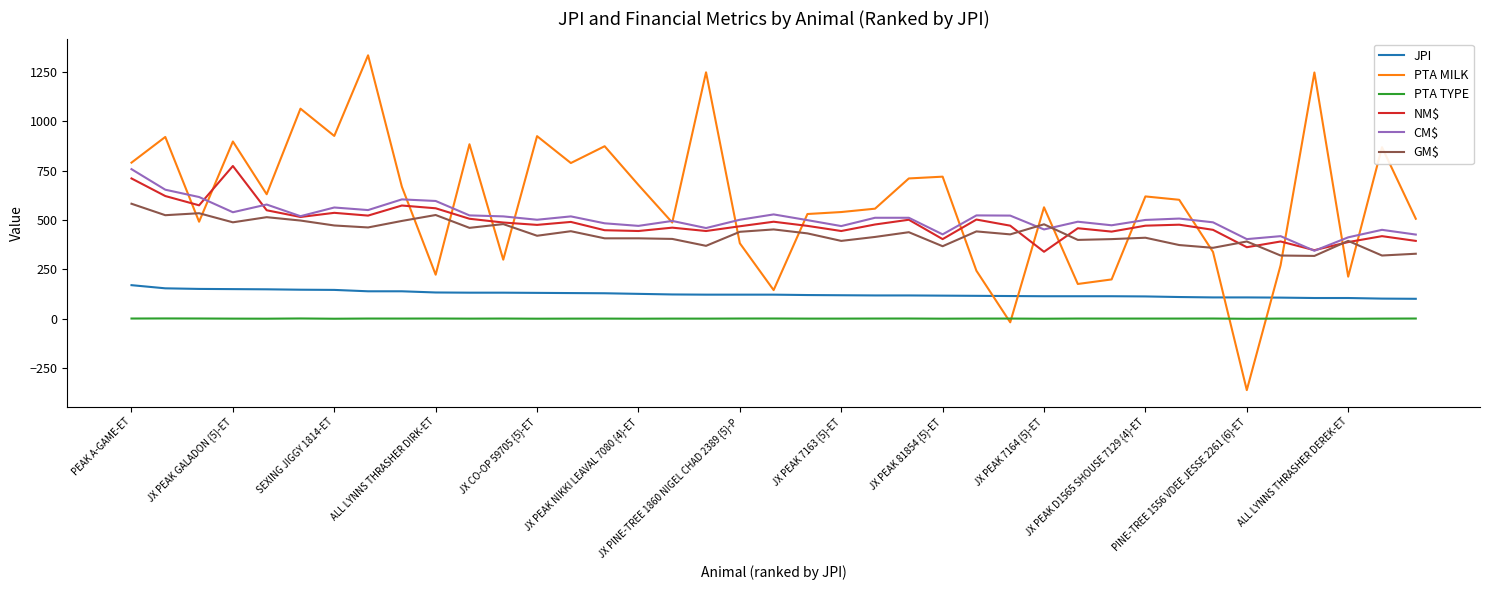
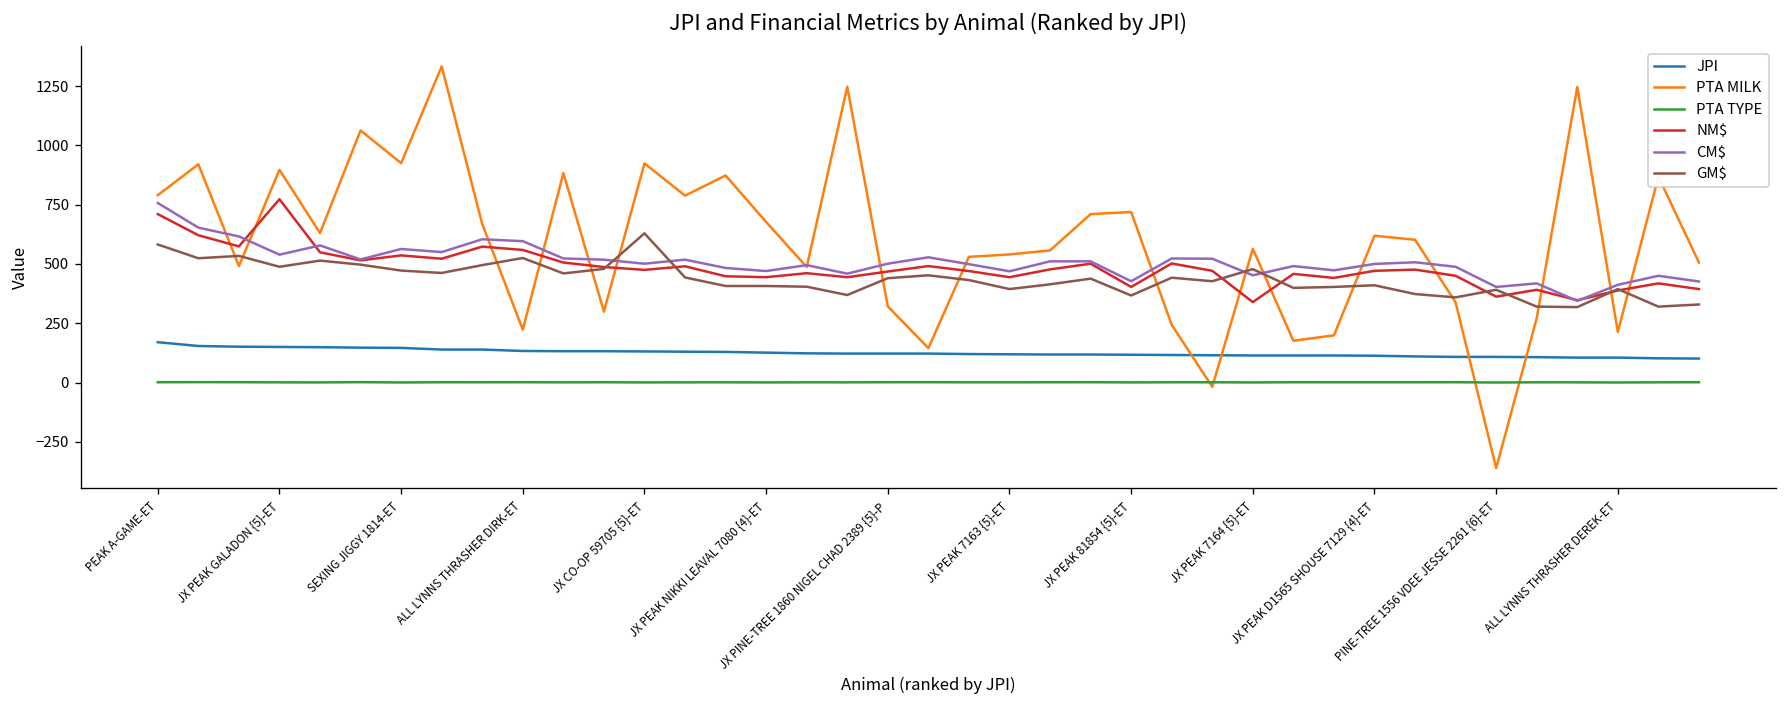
  {
    "JPI": {
      "PEAK A-GAME-ET": 170,
      "JX PEAK GALADON {5}-ET": 150,
      "SEXING JIGGY 1814-ET": 150,
      "ALL LYNNS THRASHER DIRK-ET": 130,
      "JX CO-OP 59705 {5}-ET": 130,
      "JX PEAK NIKKI LEAVAL 7080 {4}-ET": 130,
      "JX PINE-TREE 1860 NIGEL CHAD 2389 {5}-P": 120,
      "JX PEAK 7163 {5}-ET": 120,
      "JX PEAK 81854 {5}-ET": 120,
      "JX PEAK 7164 {5}-ET": 110,
      "JX PEAK D1565 SHOUSE 7129 {4}-ET": 110,
      "PINE-TREE 1556 VDEE JESSE 2261 {6}-ET": 110,
      "ALL LYNNS THRASHER DEREK-ET": 110
    },
    "PTA MILK": {
      "PEAK A-GAME-ET": 790,
      "JX PEAK GALADON {5}-ET": 900,
      "SEXING JIGGY 1814-ET": 930,
      "ALL LYNNS THRASHER DIRK-ET": 220,
      "JX CO-OP 59705 {5}-ET": 920,
      "JX PEAK NIKKI LEAVAL 7080 {4}-ET": 680,
-     "JX PINE-TREE 1860 NIGEL CHAD 2389 {5}-P": 380,
+     "JX PINE-TREE 1860 NIGEL CHAD 2389 {5}-P": 320,
      "JX PEAK 7163 {5}-ET": 540,
      "JX PEAK 81854 {5}-ET": 720,
      "JX PEAK 7164 {5}-ET": 560,
      "JX PEAK D1565 SHOUSE 7129 {4}-ET": 620,
      "PINE-TREE 1556 VDEE JESSE 2261 {6}-ET": -360,
      "ALL LYNNS THRASHER DEREK-ET": 210
    },
    "PTA TYPE": {
      "PEAK A-GAME-ET": 0,
      "JX PEAK GALADON {5}-ET": 0,
      "SEXING JIGGY 1814-ET": 0,
      "ALL LYNNS THRASHER DIRK-ET": 0,
      "JX CO-OP 59705 {5}-ET": 0,
      "JX PEAK NIKKI LEAVAL 7080 {4}-ET": 0,
      "JX PINE-TREE 1860 NIGEL CHAD 2389 {5}-P": 0,
      "JX PEAK 7163 {5}-ET": 0,
      "JX PEAK 81854 {5}-ET": 0,
      "JX PEAK 7164 {5}-ET": 0,
      "JX PEAK D1565 SHOUSE 7129 {4}-ET": 0,
      "PINE-TREE 1556 VDEE JESSE 2261 {6}-ET": 0,
      "ALL LYNNS THRASHER DEREK-ET": 0
    },
    "NM$": {
      "PEAK A-GAME-ET": 710,
      "JX PEAK GALADON {5}-ET": 770,
      "SEXING JIGGY 1814-ET": 540,
      "ALL LYNNS THRASHER DIRK-ET": 560,
      "JX CO-OP 59705 {5}-ET": 480,
      "JX PEAK NIKKI LEAVAL 7080 {4}-ET": 440,
      "JX PINE-TREE 1860 NIGEL CHAD 2389 {5}-P": 470,
      "JX PEAK 7163 {5}-ET": 440,
      "JX PEAK 81854 {5}-ET": 400,
      "JX PEAK 7164 {5}-ET": 340,
      "JX PEAK D1565 SHOUSE 7129 {4}-ET": 470,
      "PINE-TREE 1556 VDEE JESSE 2261 {6}-ET": 360
    },
    "CM$": {
      "PEAK A-GAME-ET": 760,
      "JX PEAK GALADON {5}-ET": 540,
      "SEXING JIGGY 1814-ET": 560,
      "ALL LYNNS THRASHER DIRK-ET": 600,
      "JX CO-OP 59705 {5}-ET": 500,
      "JX PEAK NIKKI LEAVAL 7080 {4}-ET": 470,
      "JX PINE-TREE 1860 NIGEL CHAD 2389 {5}-P": 500,
      "JX PEAK 7163 {5}-ET": 470,
      "JX PEAK 81854 {5}-ET": 430,
      "JX PEAK 7164 {5}-ET": 450,
      "JX PEAK D1565 SHOUSE 7129 {4}-ET": 500,
      "ALL LYNNS THRASHER DEREK-ET": 410
    },
    "GM$": {
      "PEAK A-GAME-ET": 580,
      "JX PEAK GALADON {5}-ET": 490,
      "SEXING JIGGY 1814-ET": 470,
      "ALL LYNNS THRASHER DIRK-ET": 530,
-     "JX CO-OP 59705 {5}-ET": 420,
+     "JX CO-OP 59705 {5}-ET": 630,
      "JX PEAK NIKKI LEAVAL 7080 {4}-ET": 410,
      "JX PINE-TREE 1860 NIGEL CHAD 2389 {5}-P": 440,
      "JX PEAK 7163 {5}-ET": 390,
      "JX PEAK 81854 {5}-ET": 370,
      "JX PEAK 7164 {5}-ET": 480,
      "JX PEAK D1565 SHOUSE 7129 {4}-ET": 410
    }
  }
